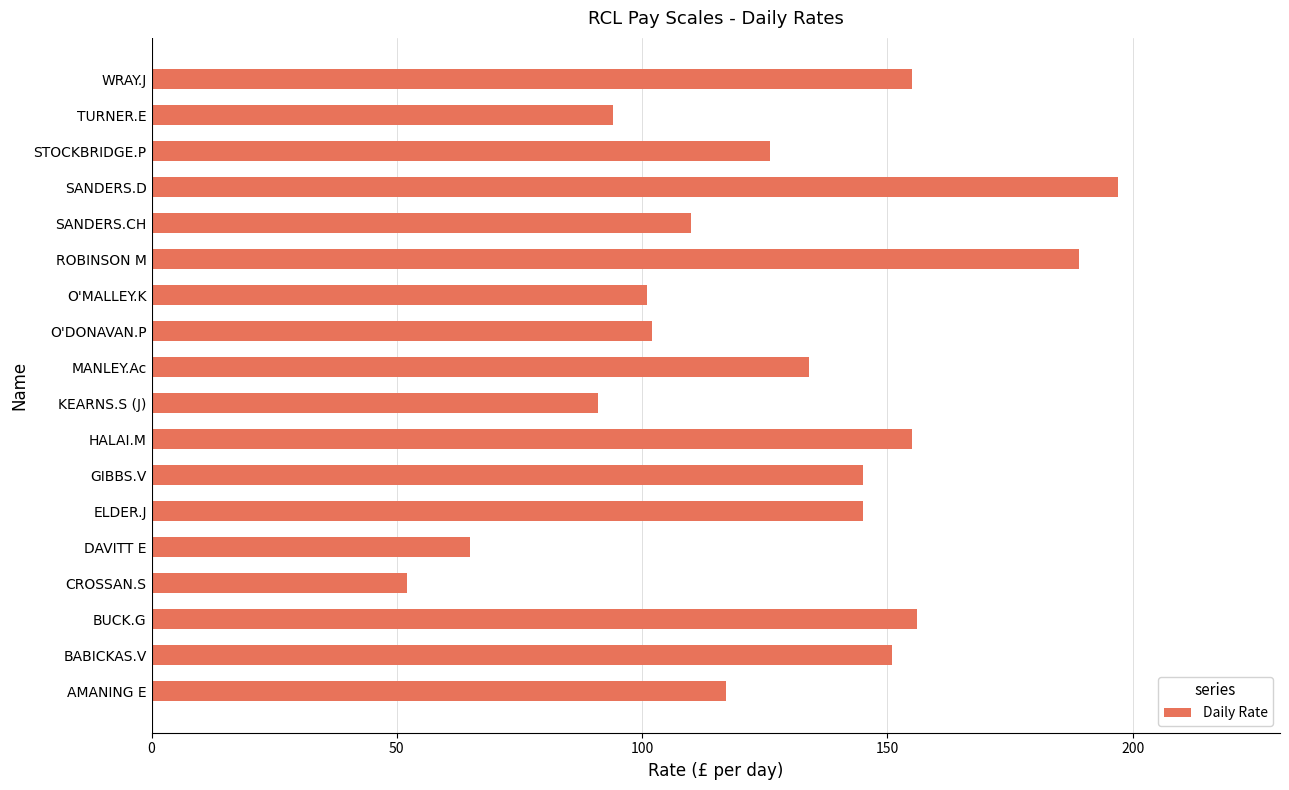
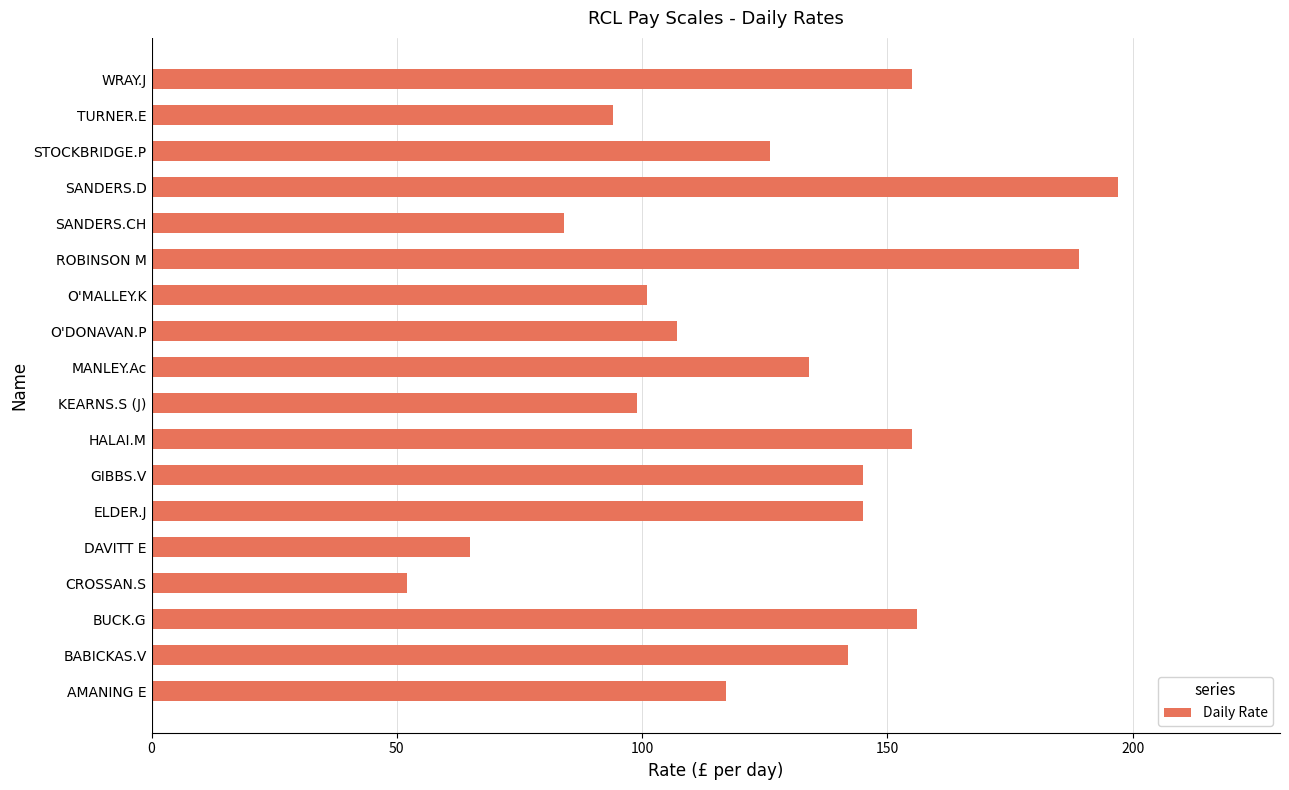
  {
    "WRAY.J": 155,
    "TURNER.E": 94,
    "STOCKBRIDGE.P": 126,
    "SANDERS.D": 197,
-   "SANDERS.CH": 110,
+   "SANDERS.CH": 84,
    "ROBINSON M": 189,
    "O'MALLEY.K": 101,
-   "O'DONAVAN.P": 102,
+   "O'DONAVAN.P": 107,
    "MANLEY.Ac": 134,
-   "KEARNS.S (J)": 91,
+   "KEARNS.S (J)": 99,
    "HALAI.M": 155,
    "GIBBS.V": 145,
    "ELDER.J": 145,
    "DAVITT E": 65,
    "CROSSAN.S": 52,
    "BUCK.G": 156,
-   "BABICKAS.V": 151,
+   "BABICKAS.V": 142,
    "AMANING E": 117
  }
